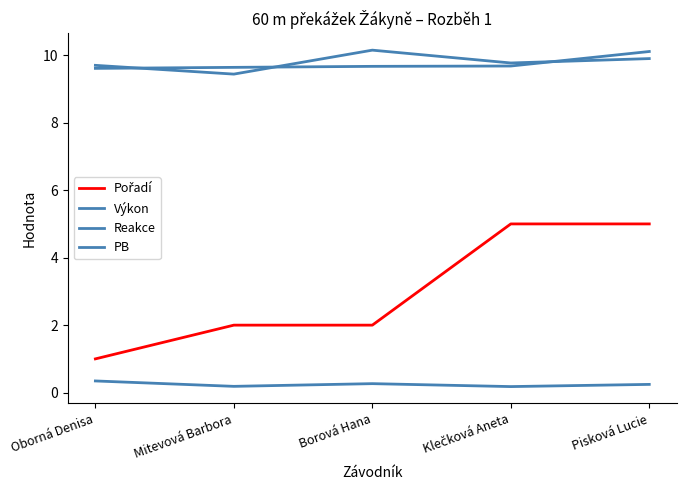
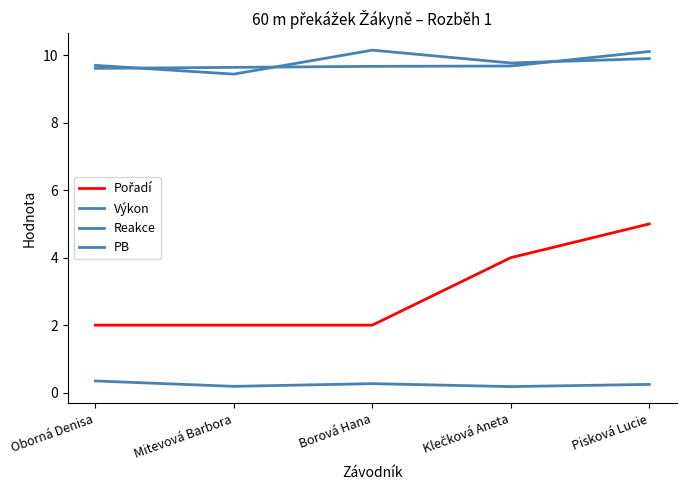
  {
    "Pořadí": {
-     "Oborná Denisa": 1,
+     "Oborná Denisa": 2,
      "Mitevová Barbora": 2,
      "Borová Hana": 2,
-     "Klečková Aneta": 5,
+     "Klečková Aneta": 4,
      "Pisková Lucie": 5
    }
  }
